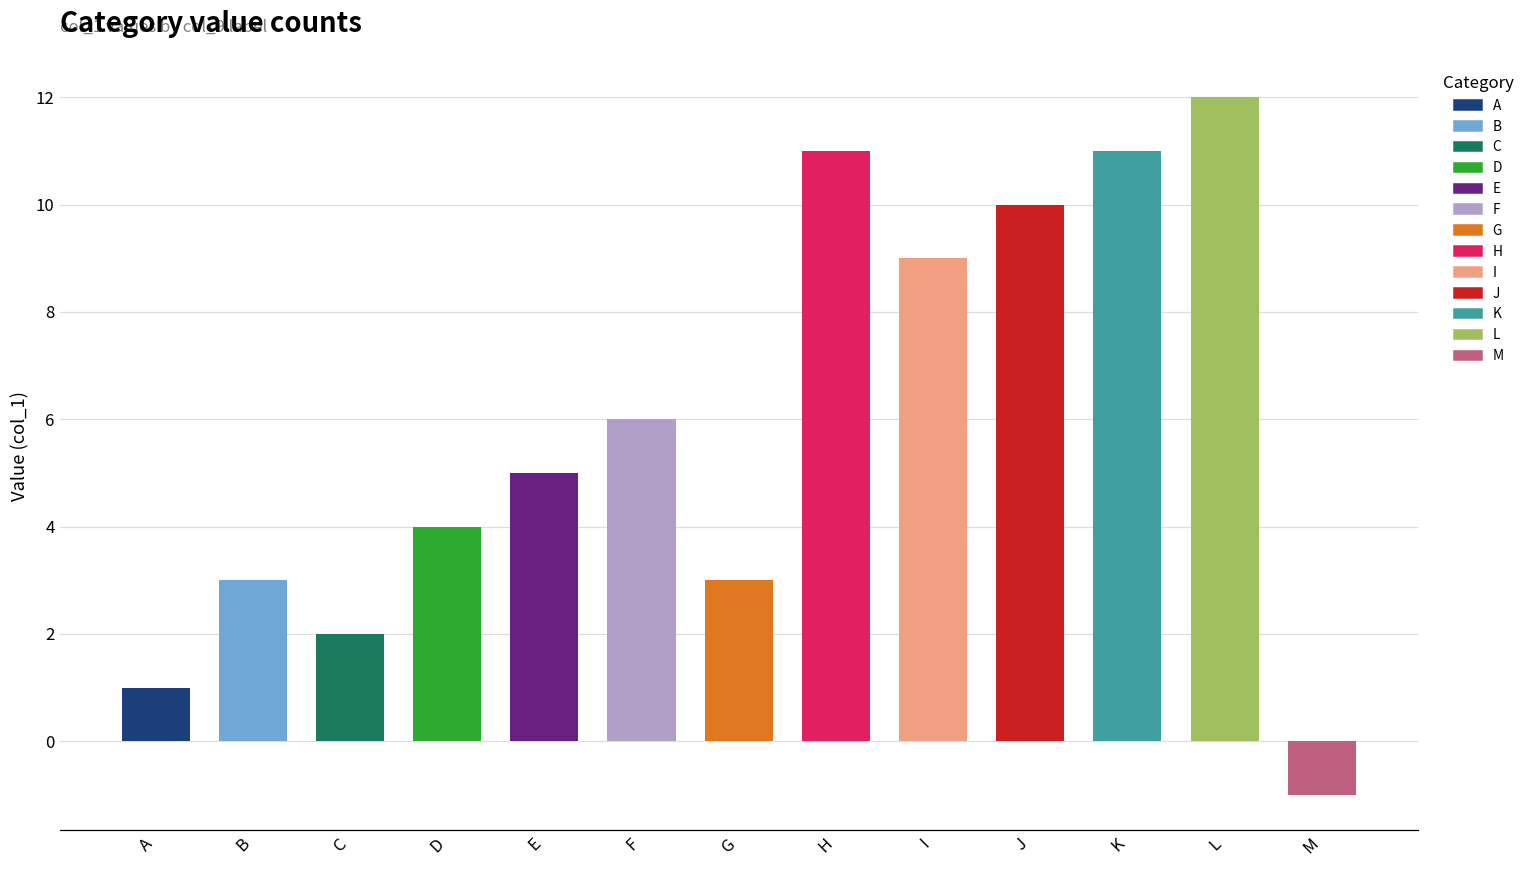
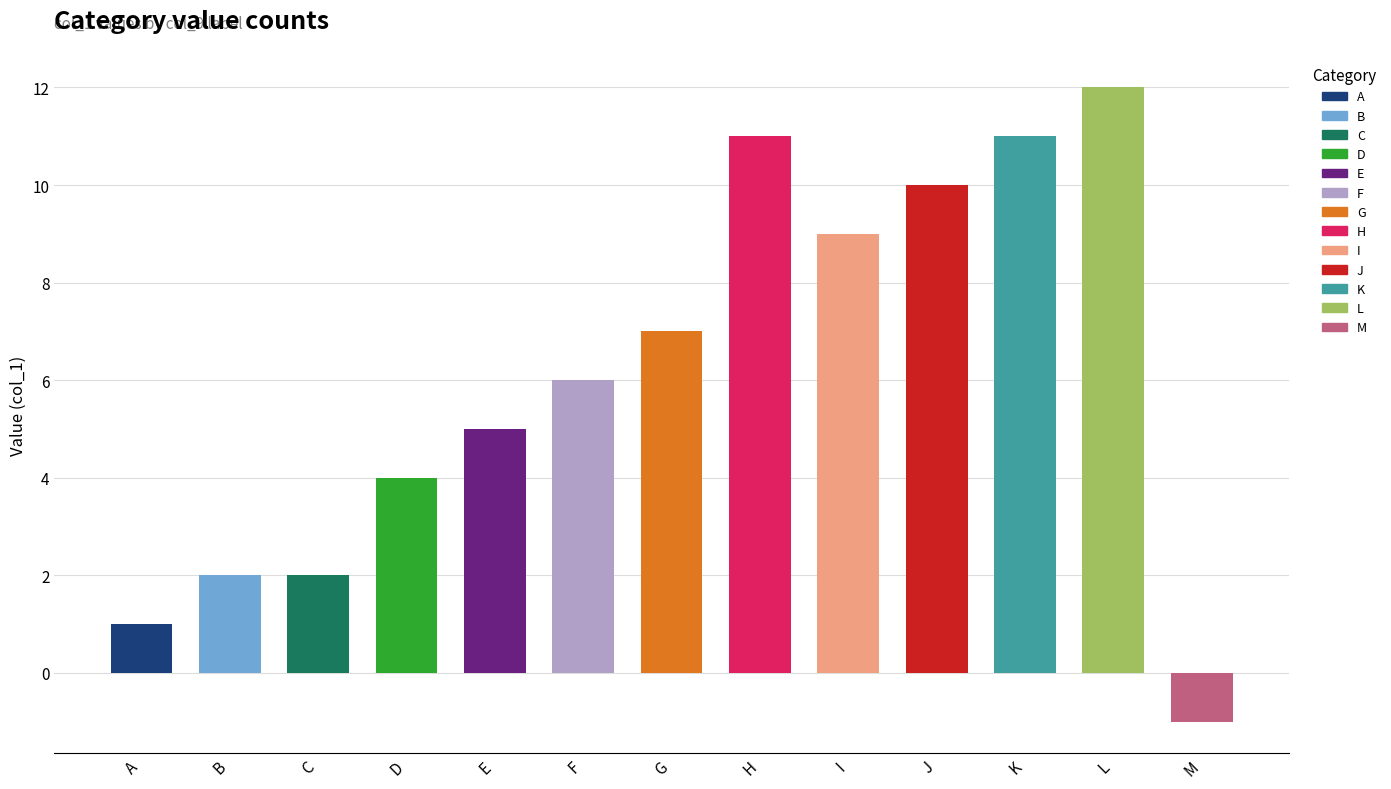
  {
    "A": 1,
-   "B": 3,
+   "B": 2,
    "C": 2,
    "D": 4,
    "E": 5,
    "F": 6,
-   "G": 3,
+   "G": 7,
    "H": 11,
    "I": 9,
    "J": 10,
    "K": 11,
    "L": 12,
    "M": -1
  }
